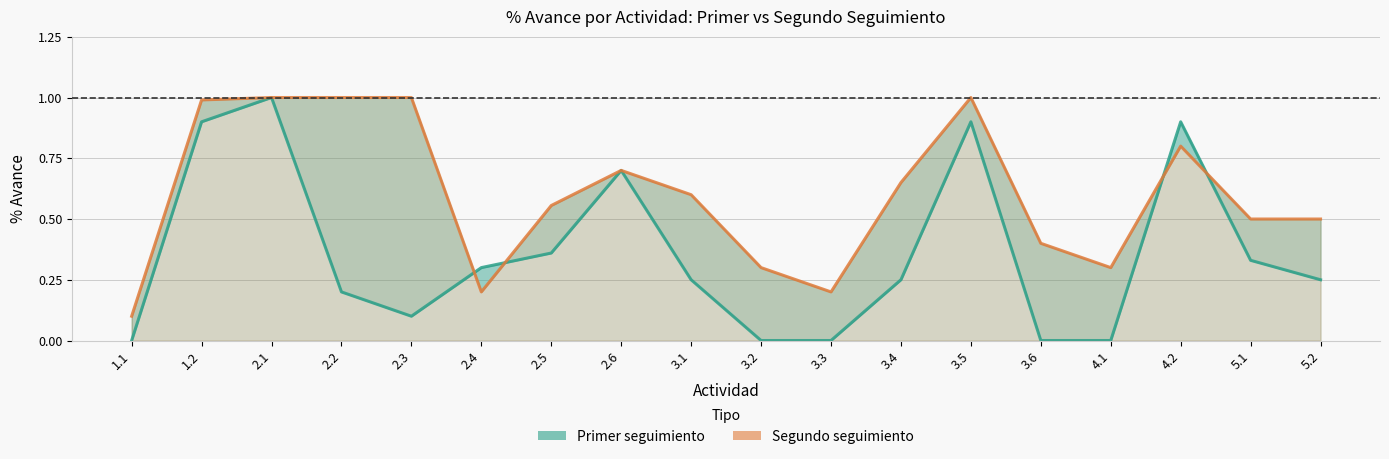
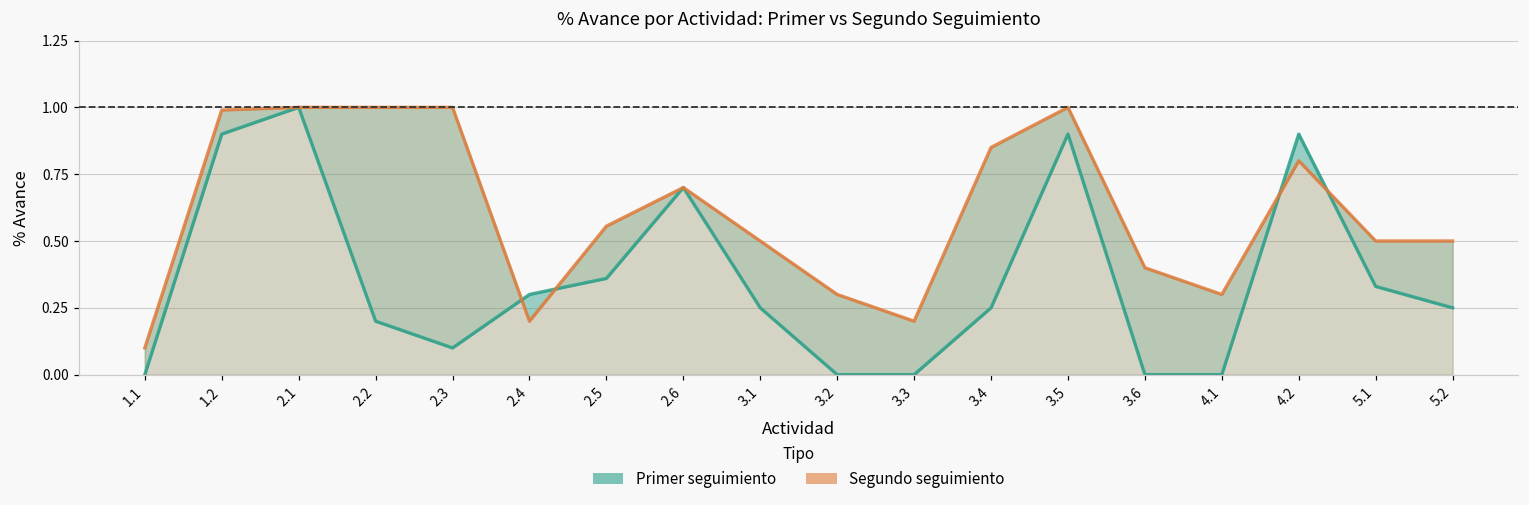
  {
    "Segundo seguimiento": {
      "2.4": 0.20,
-     "3.1": 0.6,
-     "3.4": 0.65,
+     "3.1": 0.5,
+     "3.4": 0.85,
      "4.2": 0.80
    }
  }
